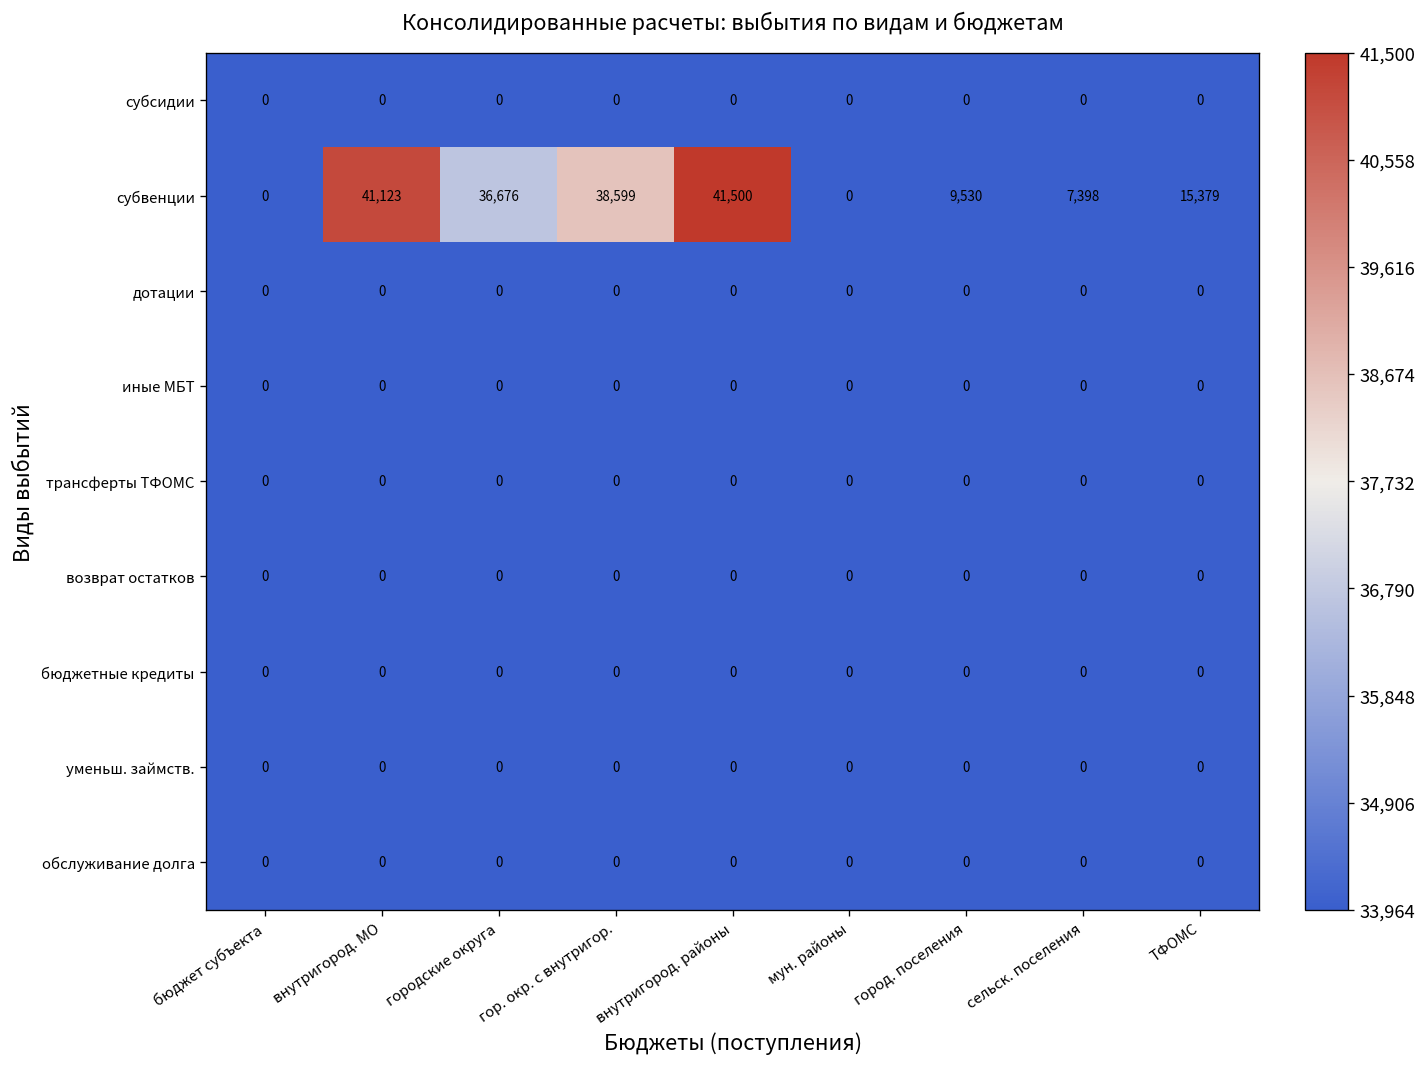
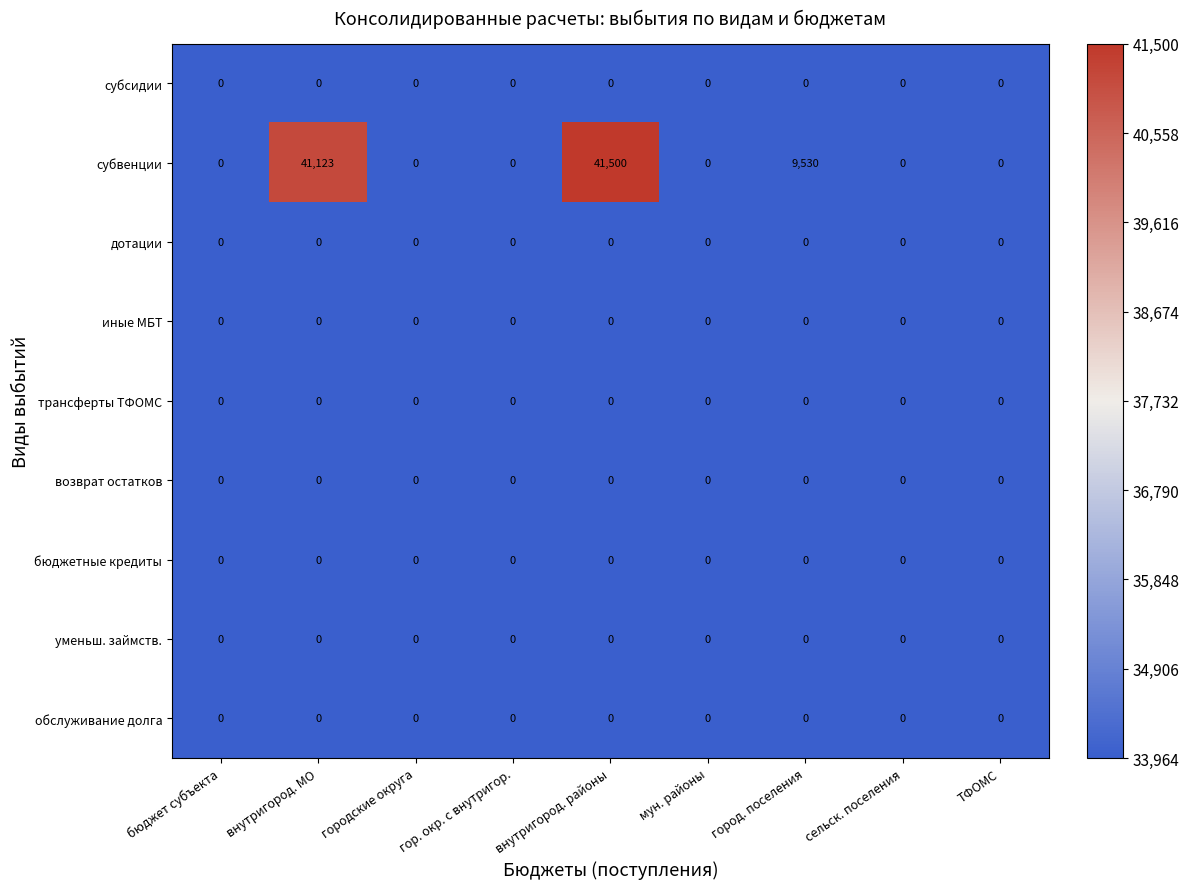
  {
    "субсидии": {
      "бюджет субъекта": "0",
      "внутригород. МО": "0",
      "городские округа": "0",
      "гор. окр. с внутригор.": "0",
      "внутригород. районы": "0",
      "мун. районы": "0",
      "город. поселения": "0",
      "сельск. поселения": "0",
      "ТФОМС": "0"
    },
    "субвенции": {
      "бюджет субъекта": "0",
      "внутригород. МО": "41,123",
-     "городские округа": "36,676",
-     "гор. окр. с внутригор.": "38,599",
+     "городские округа": "0",
+     "гор. окр. с внутригор.": "0",
      "внутригород. районы": "41,500",
      "мун. районы": "0",
      "город. поселения": "9,530",
-     "сельск. поселения": "7,398",
-     "ТФОМС": "15,379"
+     "сельск. поселения": "0",
+     "ТФОМС": "0"
    },
    "дотации": {
      "бюджет субъекта": "0",
      "внутригород. МО": "0",
      "городские округа": "0",
      "гор. окр. с внутригор.": "0",
      "внутригород. районы": "0",
      "мун. районы": "0",
      "город. поселения": "0",
      "сельск. поселения": "0",
      "ТФОМС": "0"
    },
    "иные МБТ": {
      "бюджет субъекта": "0",
      "внутригород. МО": "0",
      "городские округа": "0",
      "гор. окр. с внутригор.": "0",
      "внутригород. районы": "0",
      "мун. районы": "0",
      "город. поселения": "0",
      "сельск. поселения": "0",
      "ТФОМС": "0"
    },
    "трансферты ТФОМС": {
      "бюджет субъекта": "0",
      "внутригород. МО": "0",
      "городские округа": "0",
      "гор. окр. с внутригор.": "0",
      "внутригород. районы": "0",
      "мун. районы": "0",
      "город. поселения": "0",
      "сельск. поселения": "0",
      "ТФОМС": "0"
    },
    "возврат остатков": {
      "бюджет субъекта": "0",
      "внутригород. МО": "0",
      "городские округа": "0",
      "гор. окр. с внутригор.": "0",
      "внутригород. районы": "0",
      "мун. районы": "0",
      "город. поселения": "0",
      "сельск. поселения": "0",
      "ТФОМС": "0"
    },
    "бюджетные кредиты": {
      "бюджет субъекта": "0",
      "внутригород. МО": "0",
      "городские округа": "0",
      "гор. окр. с внутригор.": "0",
      "внутригород. районы": "0",
      "мун. районы": "0",
      "город. поселения": "0",
      "сельск. поселения": "0",
      "ТФОМС": "0"
    },
    "уменьш. займств.": {
      "бюджет субъекта": "0",
      "внутригород. МО": "0",
      "городские округа": "0",
      "гор. окр. с внутригор.": "0",
      "внутригород. районы": "0",
      "мун. районы": "0",
      "город. поселения": "0",
      "сельск. поселения": "0",
      "ТФОМС": "0"
    },
    "обслуживание долга": {
      "бюджет субъекта": "0",
      "внутригород. МО": "0",
      "городские округа": "0",
      "гор. окр. с внутригор.": "0",
      "внутригород. районы": "0",
      "мун. районы": "0",
      "город. поселения": "0",
      "сельск. поселения": "0",
      "ТФОМС": "0"
    }
  }
